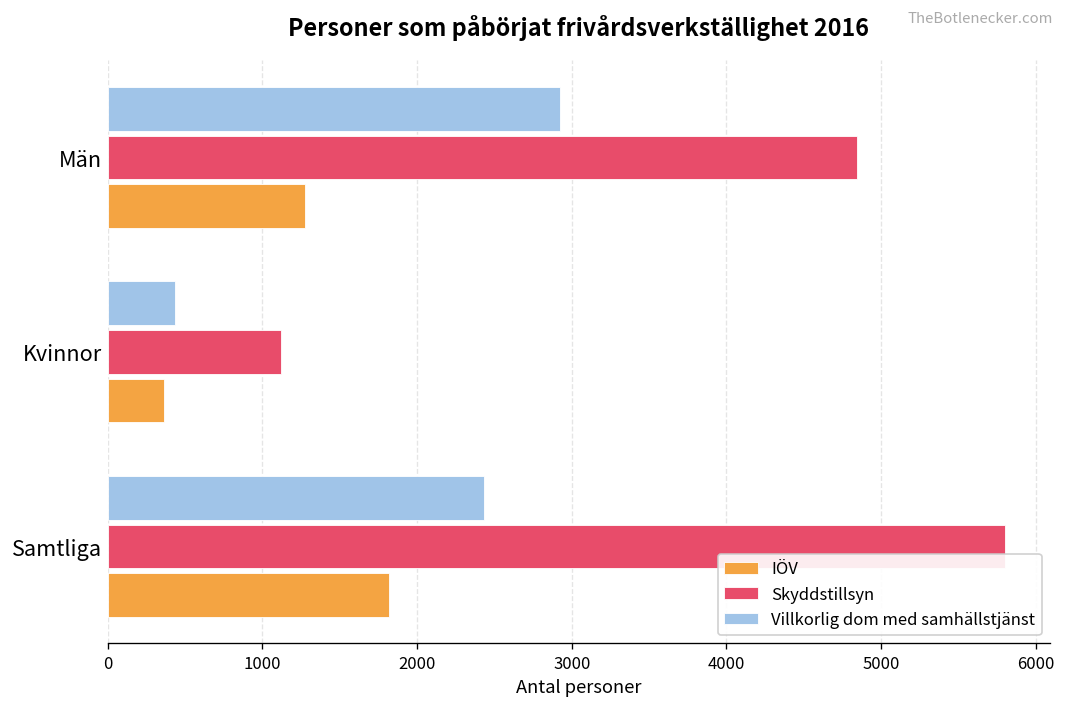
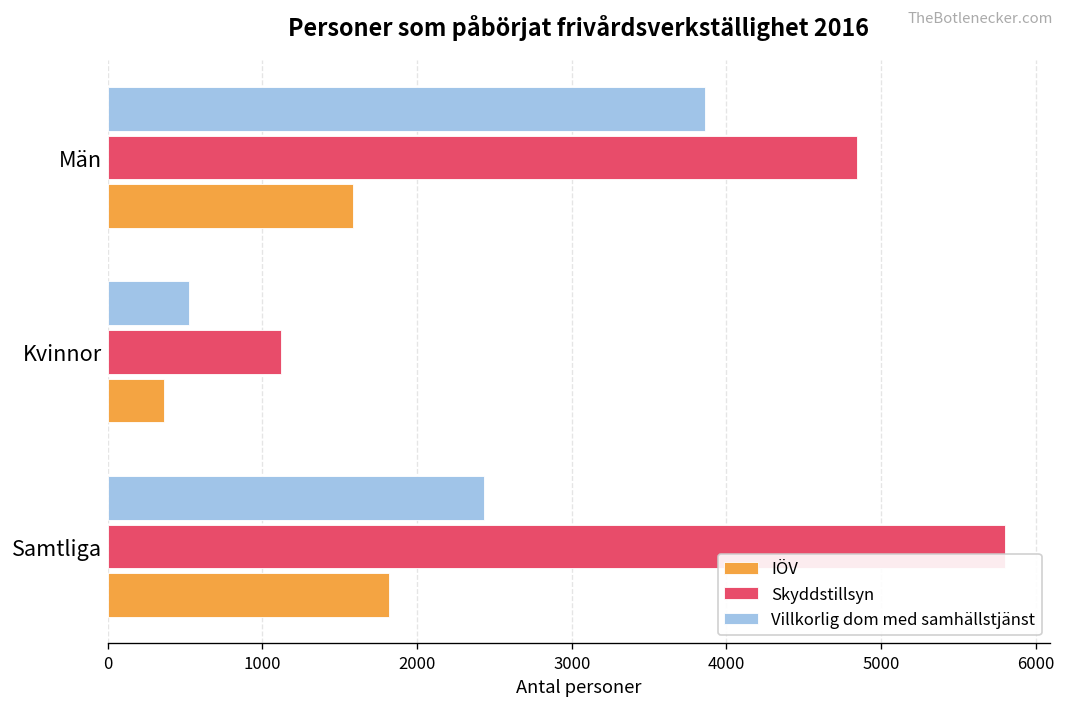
  {
    "IÖV": {
-     "Män": 1270,
+     "Män": 1590,
      "Kvinnor": 370,
      "Samtliga": 1820
    },
    "Skyddstillsyn": {
      "Män": 4850,
      "Kvinnor": 1120,
      "Samtliga": 5800
    },
    "Villkorlig dom med samhällstjänst": {
-     "Män": 2930,
-     "Kvinnor": 440,
+     "Män": 3860,
+     "Kvinnor": 530,
      "Samtliga": 2430
    }
  }
